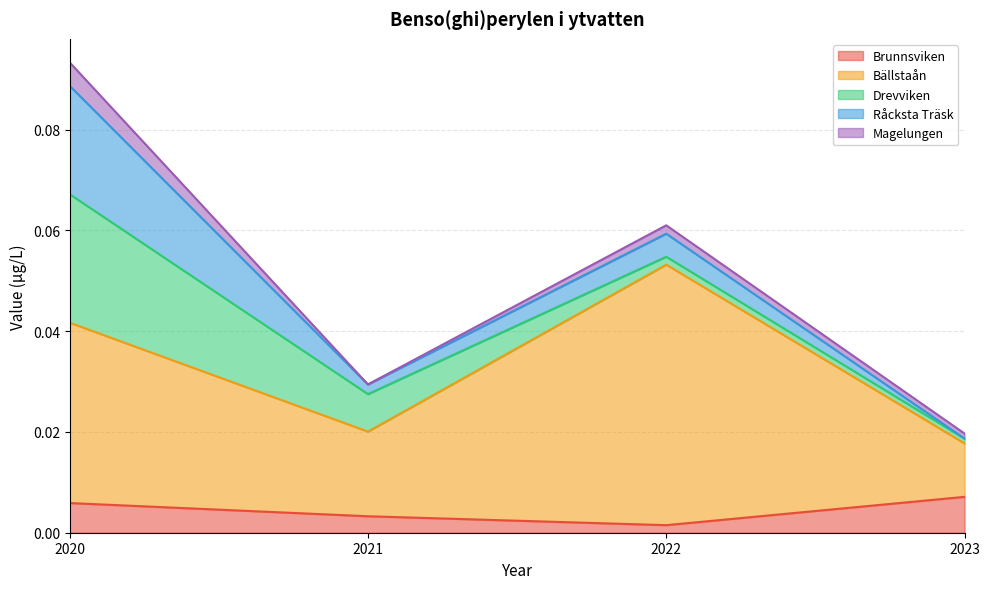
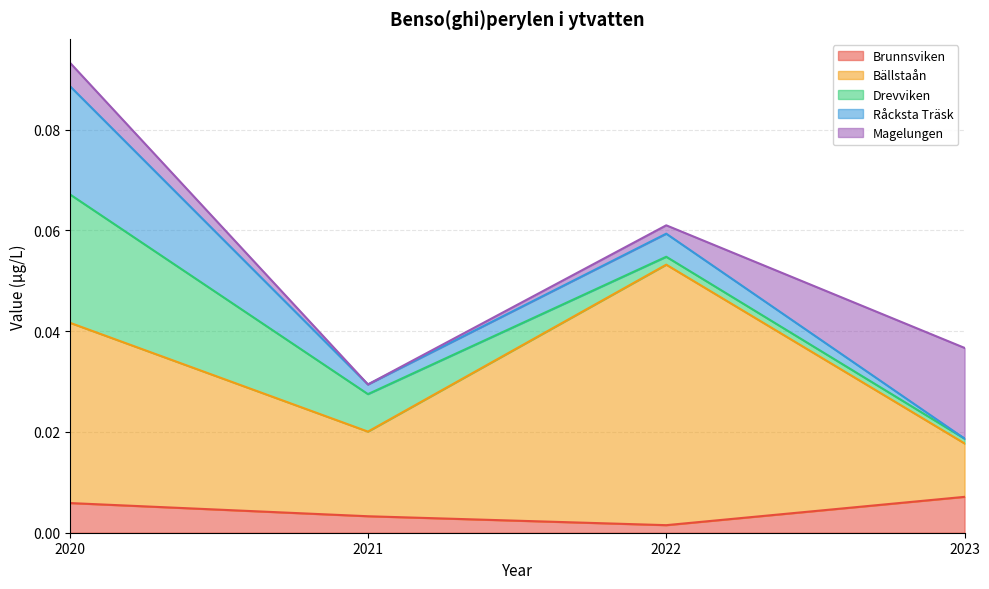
  {
    "Brunnsviken": {
      "2020": 0.006,
      "2021": 0.003,
      "2022": 0.002,
      "2023": 0.007
    },
    "Bällstaån": {
      "2020": 0.036,
      "2021": 0.017,
      "2022": 0.052,
      "2023": 0.011
    },
    "Drevviken": {
      "2020": 0.026,
      "2021": 0.007,
      "2022": 0.002
    },
    "Råcksta Träsk": {
      "2020": 0.021,
      "2022": 0.005
    },
    "Magelungen": {
      "2020": 0.005,
      "2022": 0.002,
-     "2023": 0.001
+     "2023": 0.018
    }
  }
